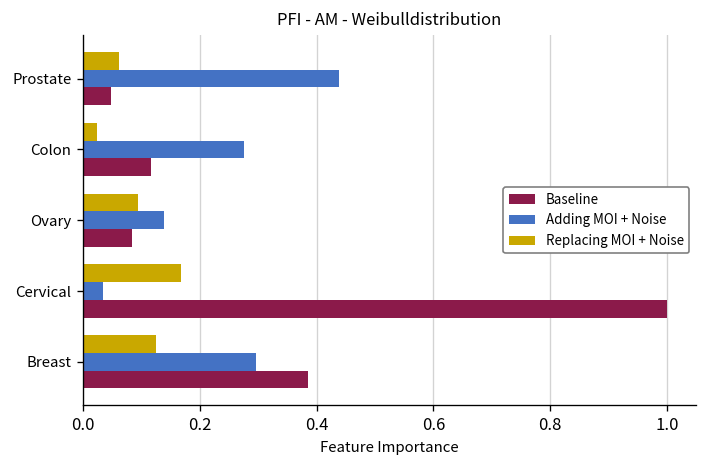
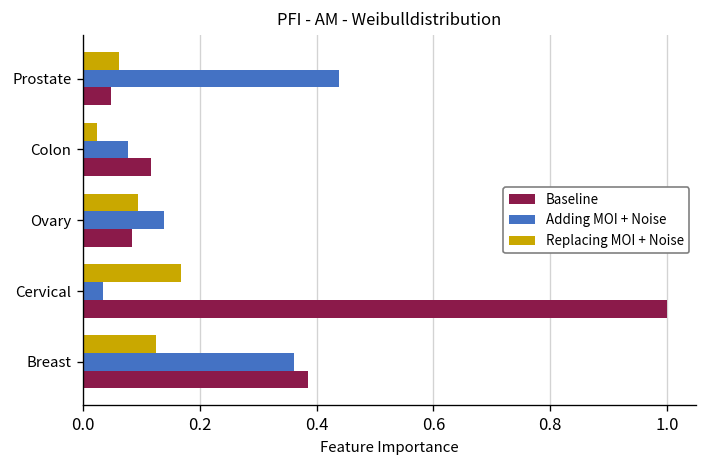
  {
    "Baseline": {
      "Prostate": 0.05,
      "Colon": 0.12,
      "Ovary": 0.08,
      "Cervical": 1.00,
      "Breast": 0.38
    },
    "Adding MOI + Noise": {
      "Prostate": 0.44,
-     "Colon": 0.28,
+     "Colon": 0.08,
      "Ovary": 0.14,
      "Cervical": 0.03,
-     "Breast": 0.30
+     "Breast": 0.36
    },
    "Replacing MOI + Noise": {
      "Prostate": 0.06,
      "Colon": 0.02,
      "Ovary": 0.09,
      "Cervical": 0.17,
      "Breast": 0.13
    }
  }
